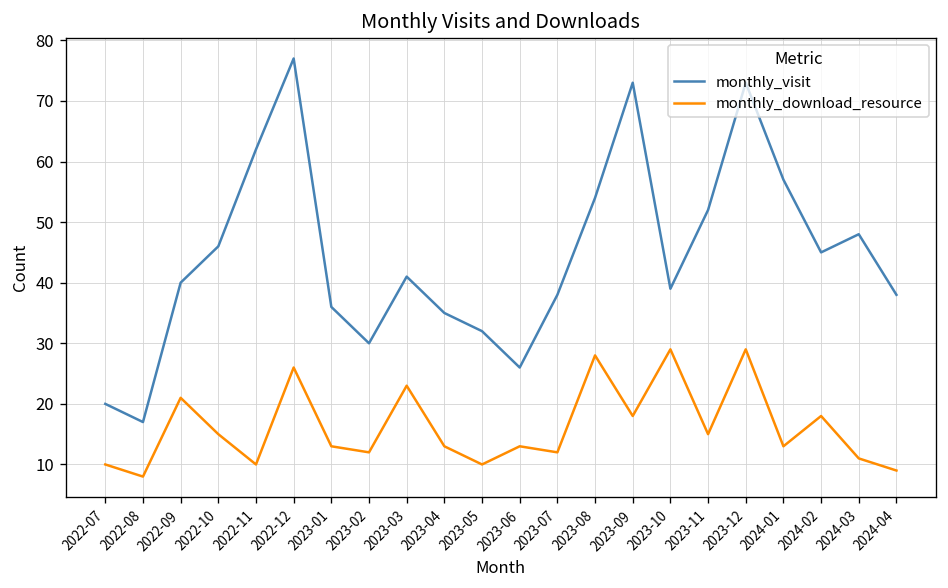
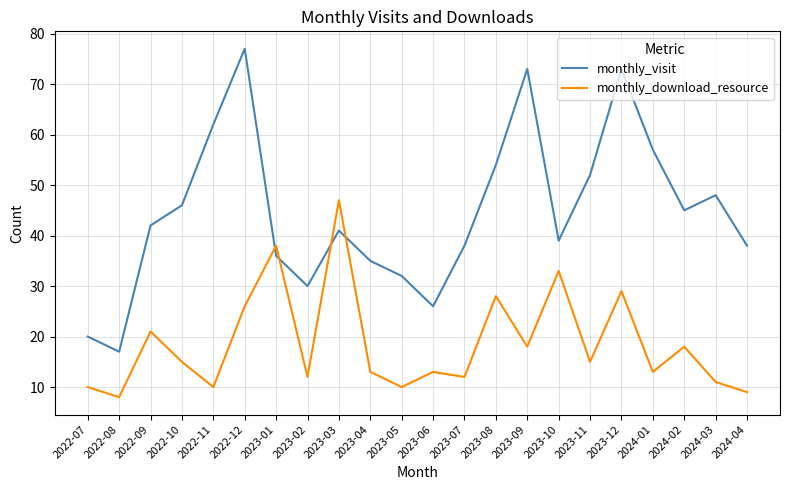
  {
    "monthly_visit": {
      "2022-07": 20,
      "2022-08": 17,
-     "2022-09": 40,
+     "2022-09": 42,
      "2022-10": 46,
      "2022-11": 62,
      "2022-12": 77,
      "2023-01": 36,
      "2023-02": 30,
      "2023-03": 41,
      "2023-04": 35,
      "2023-05": 32,
      "2023-06": 26,
      "2023-07": 38,
      "2023-08": 54,
      "2023-09": 73,
      "2023-10": 39,
      "2023-11": 52,
      "2024-01": 57,
      "2024-02": 45,
      "2024-03": 48,
      "2024-04": 38
    },
    "monthly_download_resource": {
      "2022-07": 10,
      "2022-08": 8,
      "2022-09": 21,
      "2022-10": 15,
      "2022-11": 10,
      "2022-12": 26,
-     "2023-01": 13,
+     "2023-01": 38,
      "2023-02": 12,
-     "2023-03": 23,
+     "2023-03": 47,
      "2023-04": 13,
      "2023-05": 10,
      "2023-06": 13,
      "2023-07": 12,
      "2023-08": 28,
      "2023-09": 18,
-     "2023-10": 29,
+     "2023-10": 33,
      "2023-11": 15,
      "2023-12": 29,
      "2024-01": 13,
      "2024-02": 18,
      "2024-03": 11,
      "2024-04": 9
    }
  }
